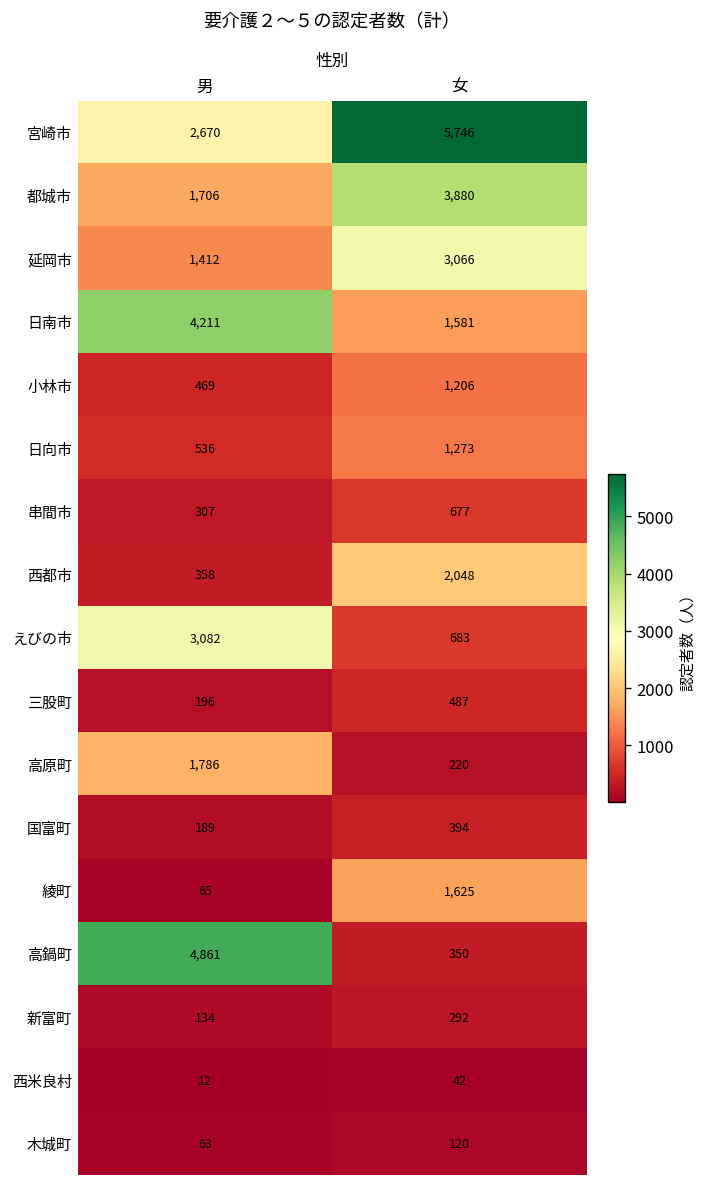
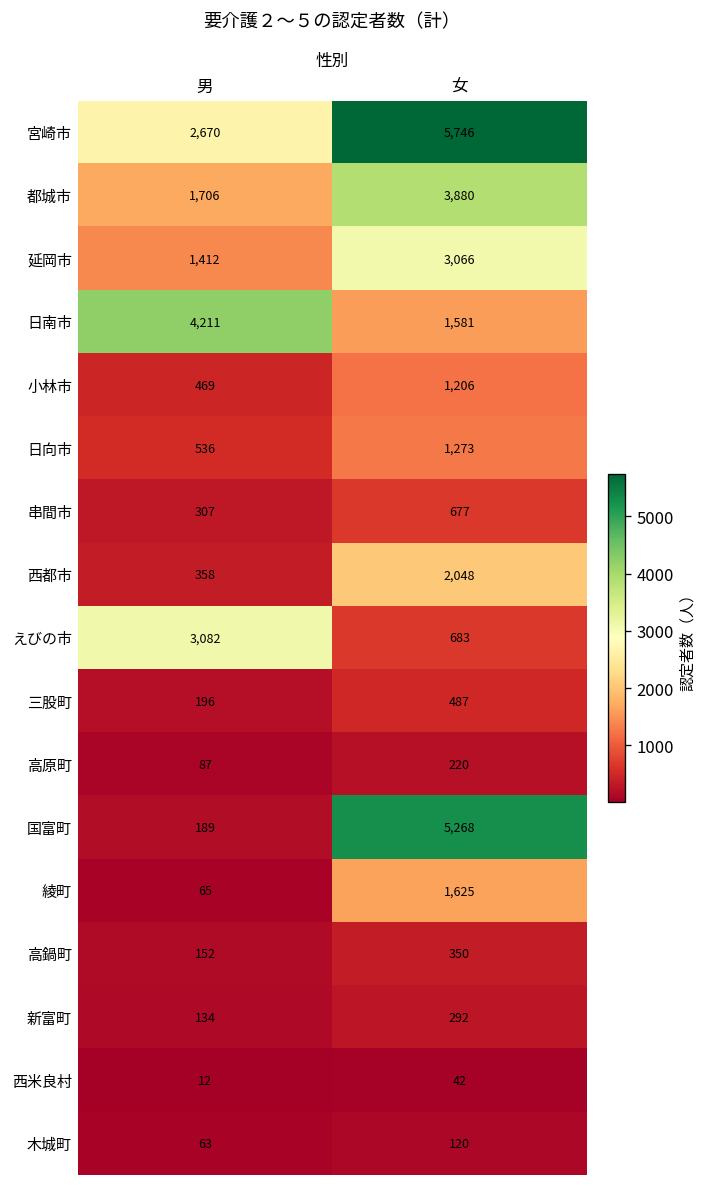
  {
    "宮崎市": {
      "男": "2,670",
      "女": "5,746"
    },
    "都城市": {
      "男": "1,706",
      "女": "3,880"
    },
    "延岡市": {
      "男": "1,412",
      "女": "3,066"
    },
    "日南市": {
      "男": "4,211",
      "女": "1,581"
    },
    "小林市": {
      "男": "469",
      "女": "1,206"
    },
    "日向市": {
      "男": "536",
      "女": "1,273"
    },
    "串間市": {
      "男": "307",
      "女": "677"
    },
    "西都市": {
      "男": "358",
      "女": "2,048"
    },
    "えびの市": {
      "男": "3,082",
      "女": "683"
    },
    "三股町": {
      "男": "196",
      "女": "487"
    },
    "高原町": {
-     "男": "1,786",
+     "男": "87",
      "女": "220"
    },
    "国富町": {
      "男": "189",
-     "女": "394"
+     "女": "5,268"
    },
    "綾町": {
      "男": "65",
      "女": "1,625"
    },
    "高鍋町": {
-     "男": "4,861",
+     "男": "152",
      "女": "350"
    },
    "新富町": {
      "男": "134",
      "女": "292"
    },
    "西米良村": {
      "男": "12",
      "女": "42"
    },
    "木城町": {
      "男": "63",
      "女": "120"
    }
  }
